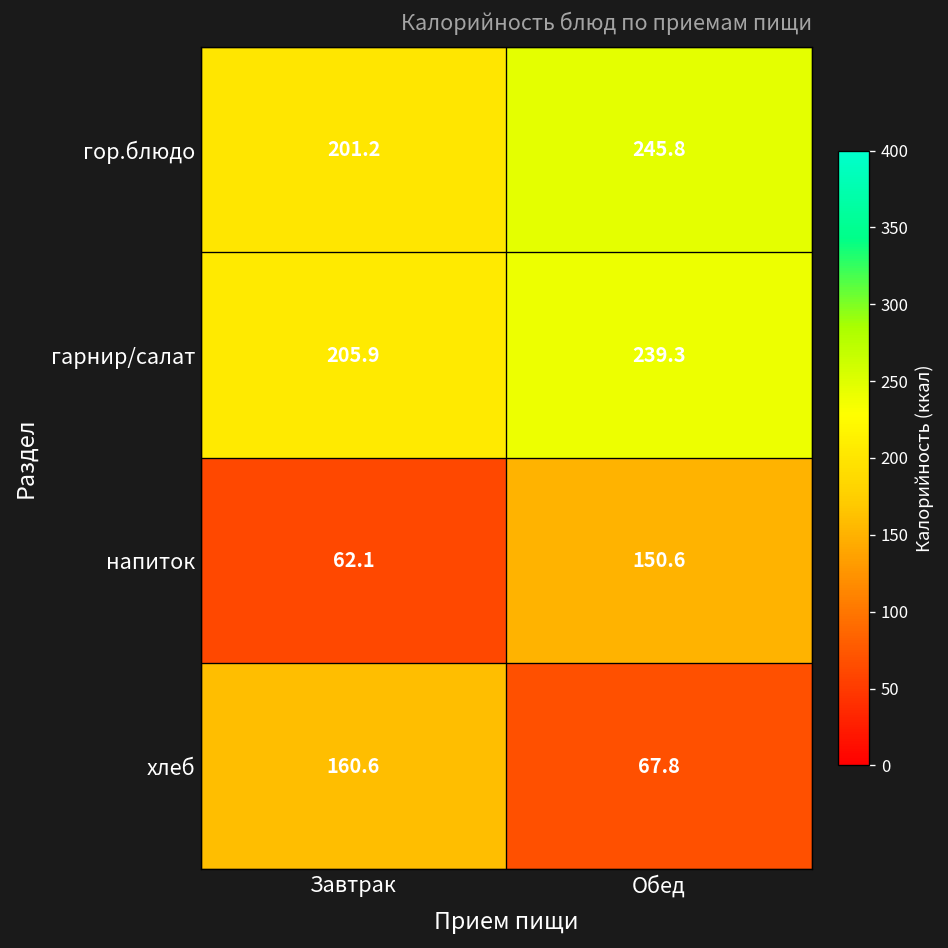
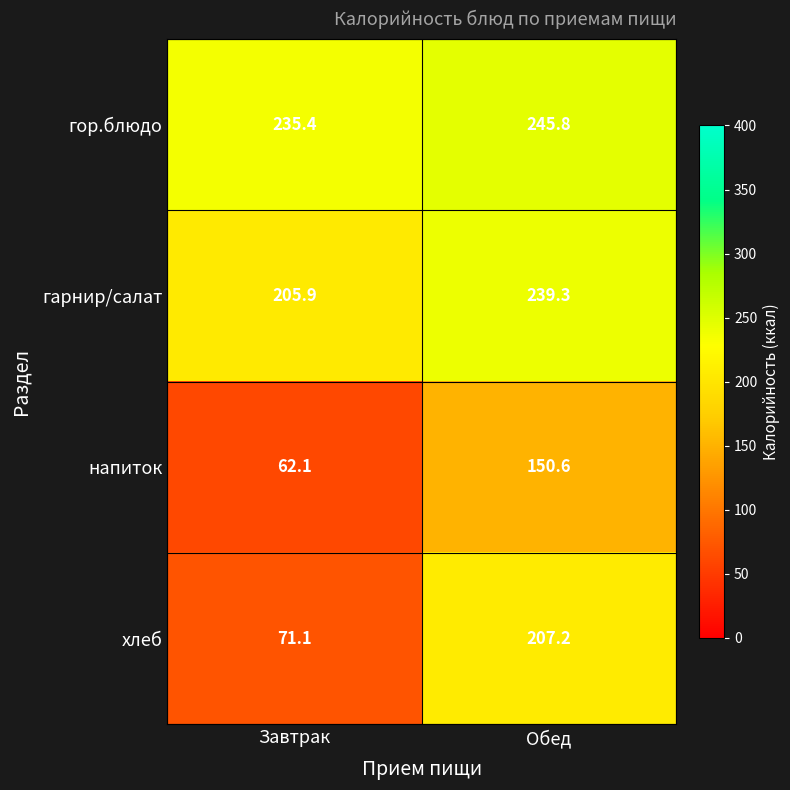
  {
    "гор.блюдо": {
-     "Завтрак": 201.2,
+     "Завтрак": 235.4,
      "Обед": 245.8
    },
    "гарнир/салат": {
      "Завтрак": 205.9,
      "Обед": 239.3
    },
    "напиток": {
      "Завтрак": 62.1,
      "Обед": 150.6
    },
    "хлеб": {
-     "Завтрак": 160.6,
-     "Обед": 67.8
+     "Завтрак": 71.1,
+     "Обед": 207.2
    }
  }
